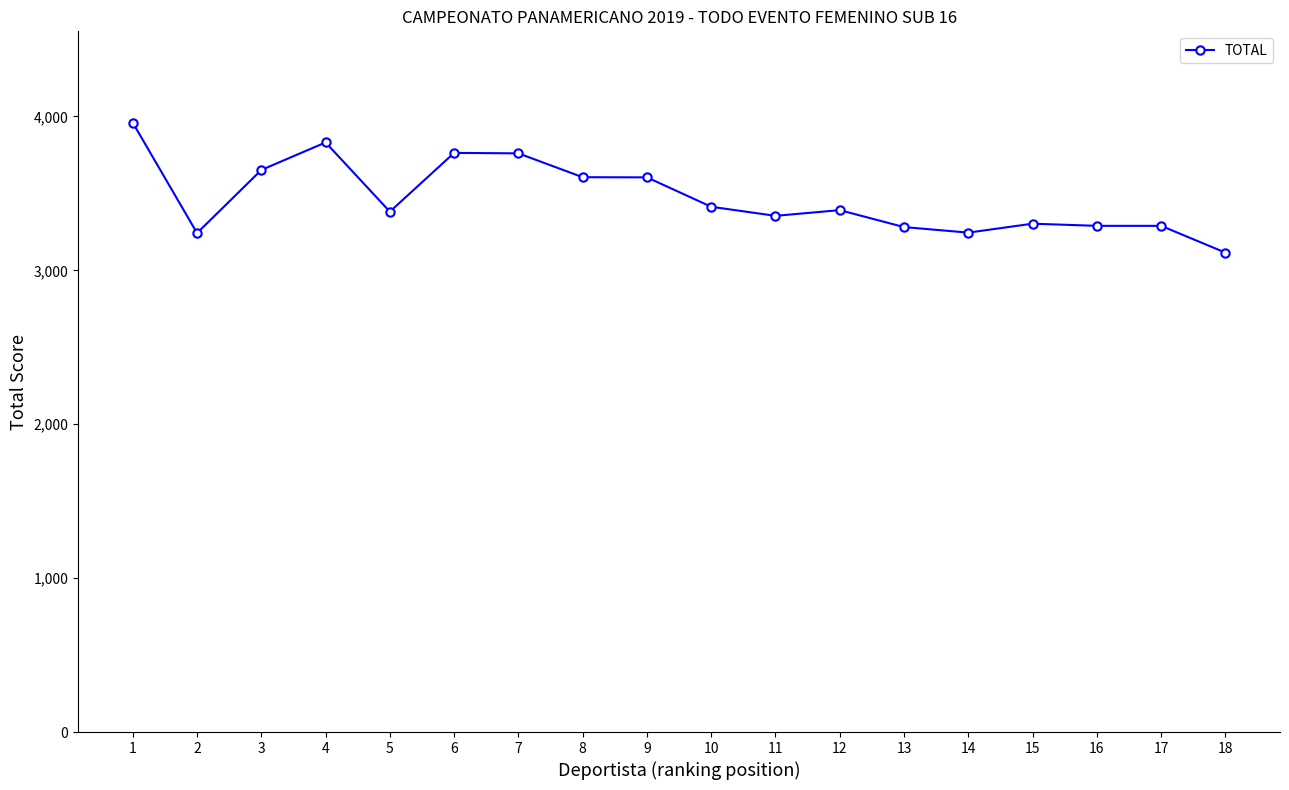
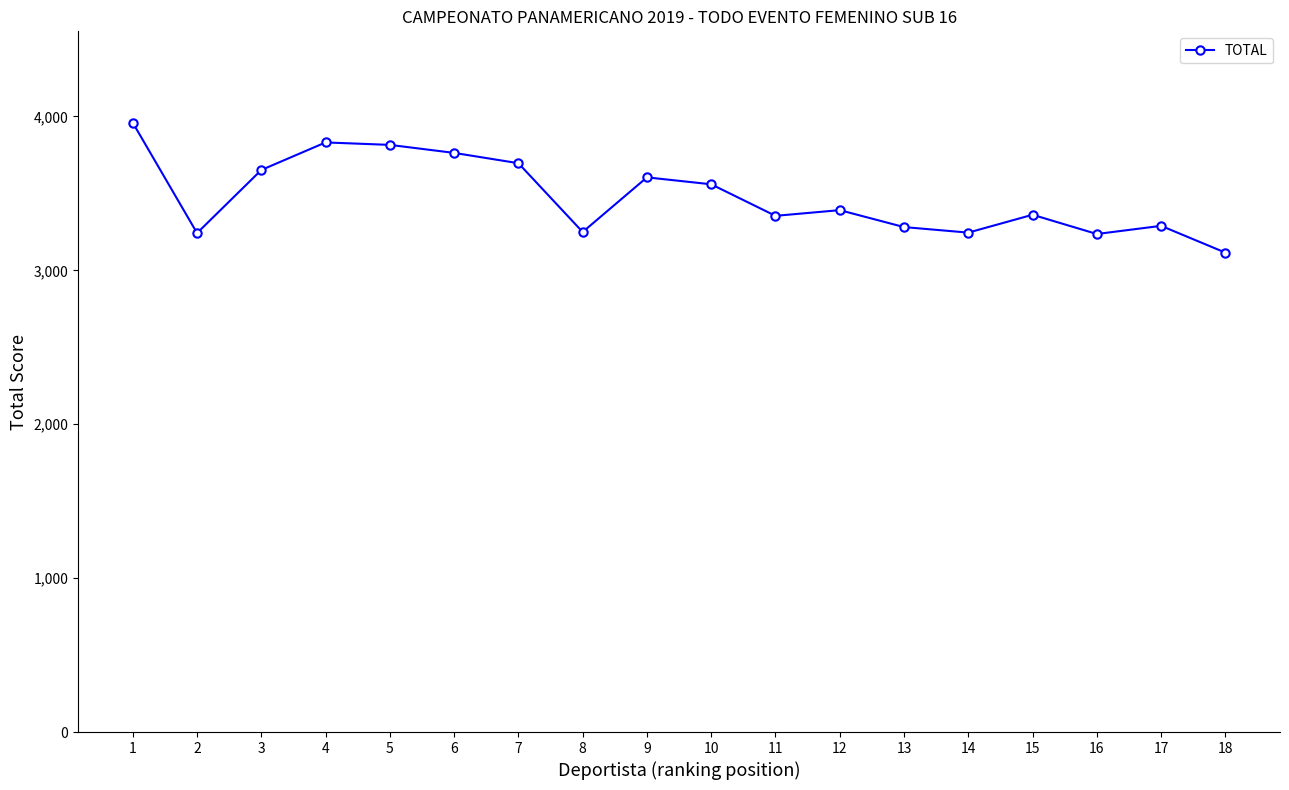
  {
    "1": "3,960",
    "2": "3,240",
    "3": "3,650",
    "4": "3,830",
-   "5": "3,380",
+   "5": "3,820",
    "6": "3,760",
-   "7": "3,760",
-   "8": "3,610",
+   "7": "3,700",
+   "8": "3,250",
    "9": "3,600",
-   "10": "3,410",
+   "10": "3,560",
    "11": "3,350",
    "12": "3,390",
    "13": "3,280",
    "14": "3,250",
-   "15": "3,300",
-   "16": "3,290",
+   "15": "3,360",
+   "16": "3,240",
    "17": "3,290",
    "18": "3,120"
  }
